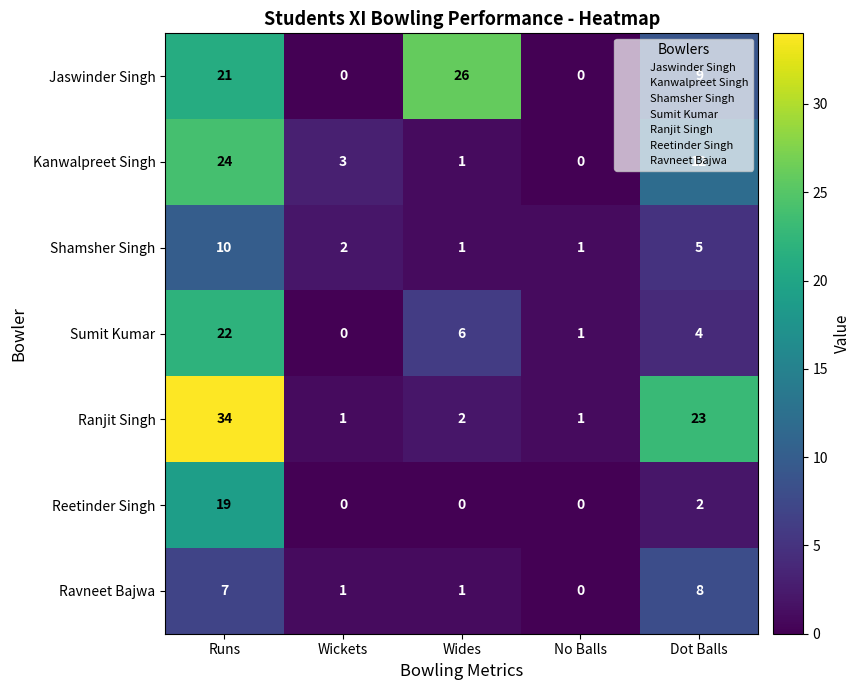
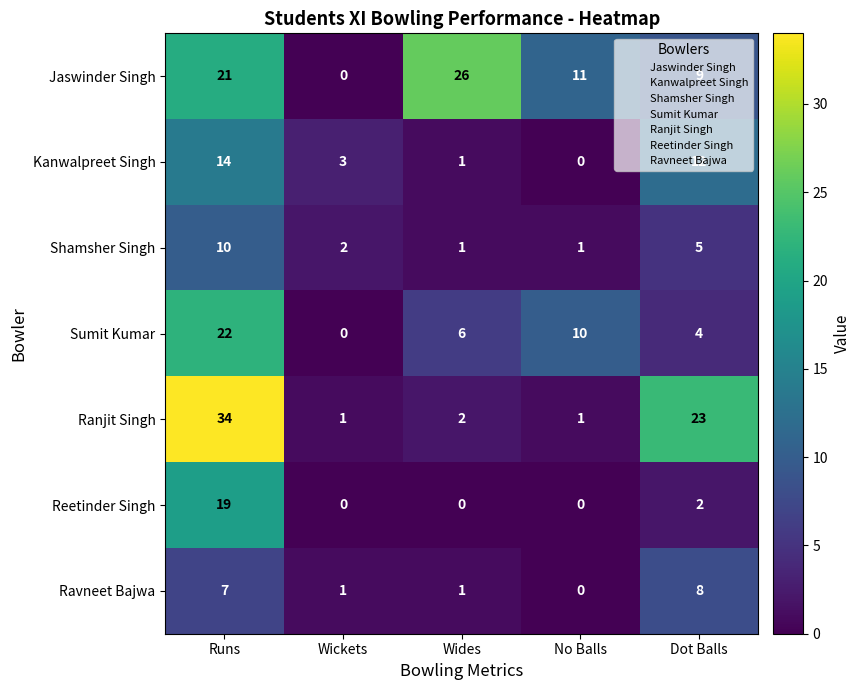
  {
    "Jaswinder Singh": {
      "Runs": 21,
      "Wickets": 0,
      "Wides": 26,
-     "No Balls": 0
+     "No Balls": 11
    },
    "Kanwalpreet Singh": {
-     "Runs": 24,
+     "Runs": 14,
      "Wickets": 3,
      "Wides": 1,
      "No Balls": 0
    },
    "Shamsher Singh": {
      "Runs": 10,
      "Wickets": 2,
      "Wides": 1,
      "No Balls": 1,
      "Dot Balls": 5
    },
    "Sumit Kumar": {
      "Runs": 22,
      "Wickets": 0,
      "Wides": 6,
-     "No Balls": 1,
+     "No Balls": 10,
      "Dot Balls": 4
    },
    "Ranjit Singh": {
      "Runs": 34,
      "Wickets": 1,
      "Wides": 2,
      "No Balls": 1,
      "Dot Balls": 23
    },
    "Reetinder Singh": {
      "Runs": 19,
      "Wickets": 0,
      "Wides": 0,
      "No Balls": 0,
      "Dot Balls": 2
    },
    "Ravneet Bajwa": {
      "Runs": 7,
      "Wickets": 1,
      "Wides": 1,
      "No Balls": 0,
      "Dot Balls": 8
    }
  }
